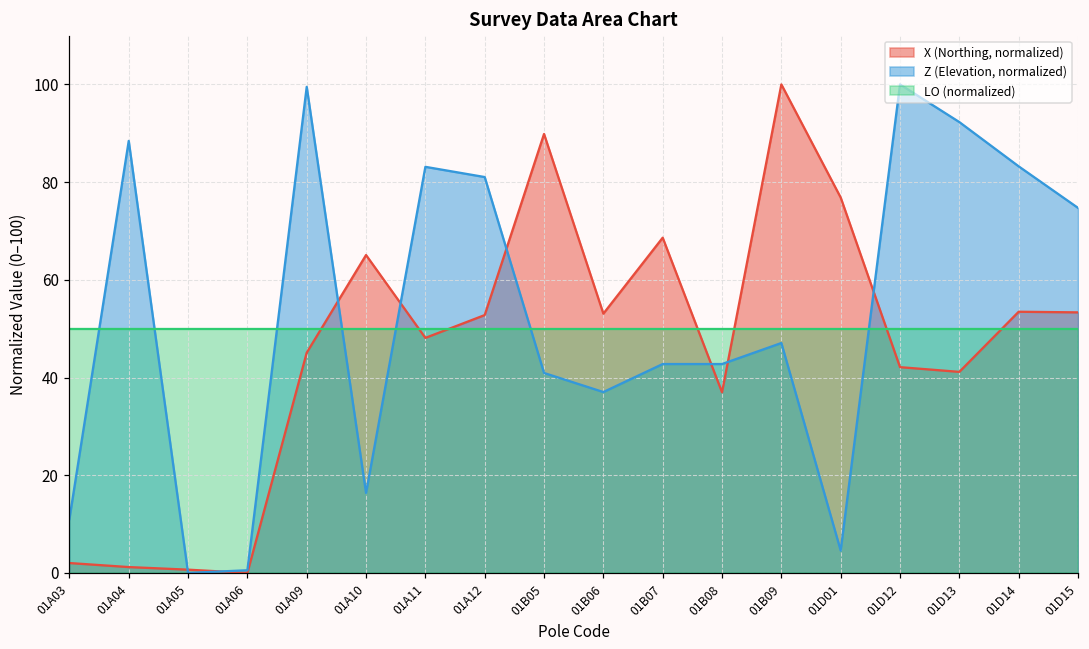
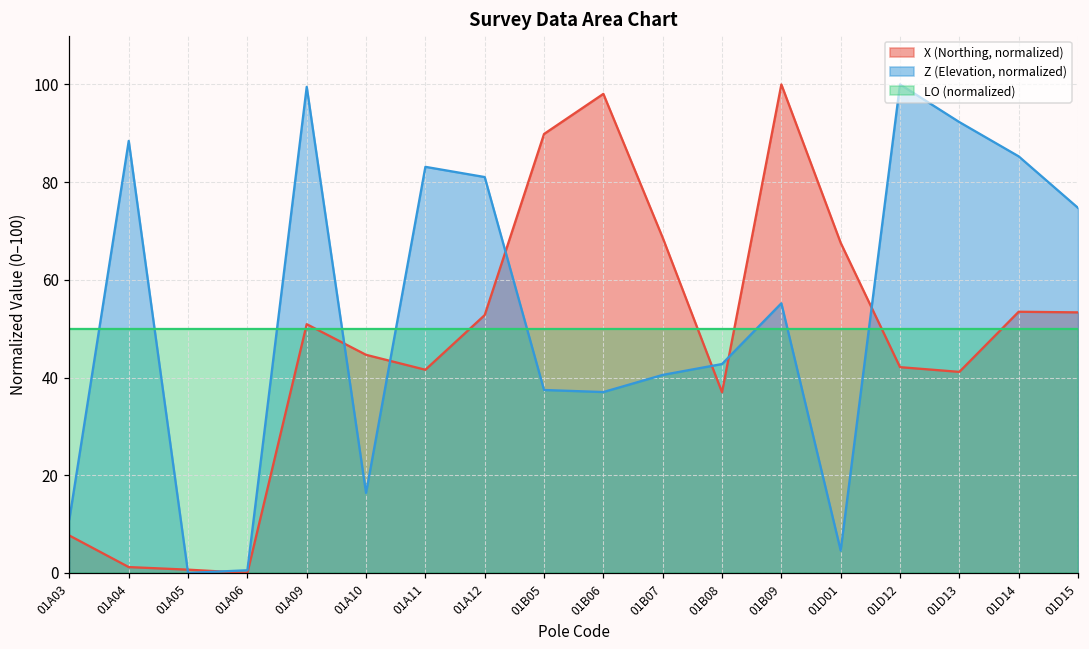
  {
    "X (Northing, normalized)": {
-     "01A03": 2,
+     "01A03": 8,
      "01A04": 1,
      "01A05": 1,
-     "01A09": 45,
-     "01A10": 65,
-     "01A11": 48,
+     "01A09": 51,
+     "01A10": 45,
+     "01A11": 42,
      "01A12": 53,
      "01B05": 90,
-     "01B06": 53,
+     "01B06": 98,
      "01B07": 69,
      "01B08": 37,
      "01B09": 100,
-     "01D01": 77,
+     "01D01": 68,
      "01D12": 42,
      "01D13": 41,
      "01D14": 53,
      "01D15": 53
    },
    "Z (Elevation, normalized)": {
      "01A03": 11,
      "01A04": 88,
      "01A05": 0,
      "01A09": 100,
      "01A10": 16,
      "01A11": 83,
      "01A12": 81,
-     "01B05": 41,
+     "01B05": 37,
      "01B06": 37,
-     "01B07": 43,
+     "01B07": 41,
      "01B08": 43,
-     "01B09": 47,
+     "01B09": 55,
      "01D01": 5,
      "01D13": 92,
-     "01D14": 83,
+     "01D14": 85,
      "01D15": 75
    },
    "LO (normalized)": {
      "01A03": 50,
      "01A04": 50,
      "01A05": 50,
      "01A06": 50,
      "01A09": 50,
      "01A10": 50,
      "01A11": 50,
      "01A12": 50,
      "01B05": 50,
      "01B06": 50,
      "01B07": 50,
      "01B08": 50,
      "01B09": 50,
      "01D01": 50,
      "01D12": 50,
      "01D13": 50,
      "01D14": 50,
      "01D15": 50
    }
  }
